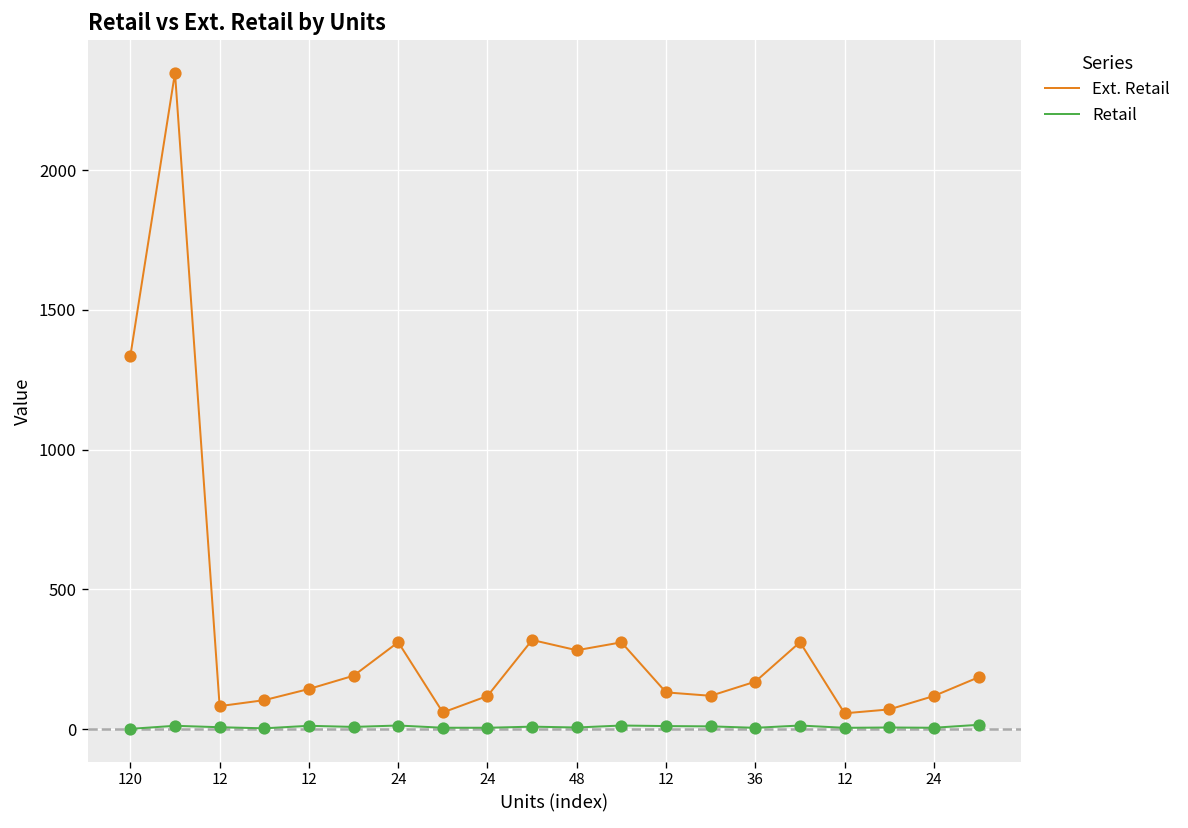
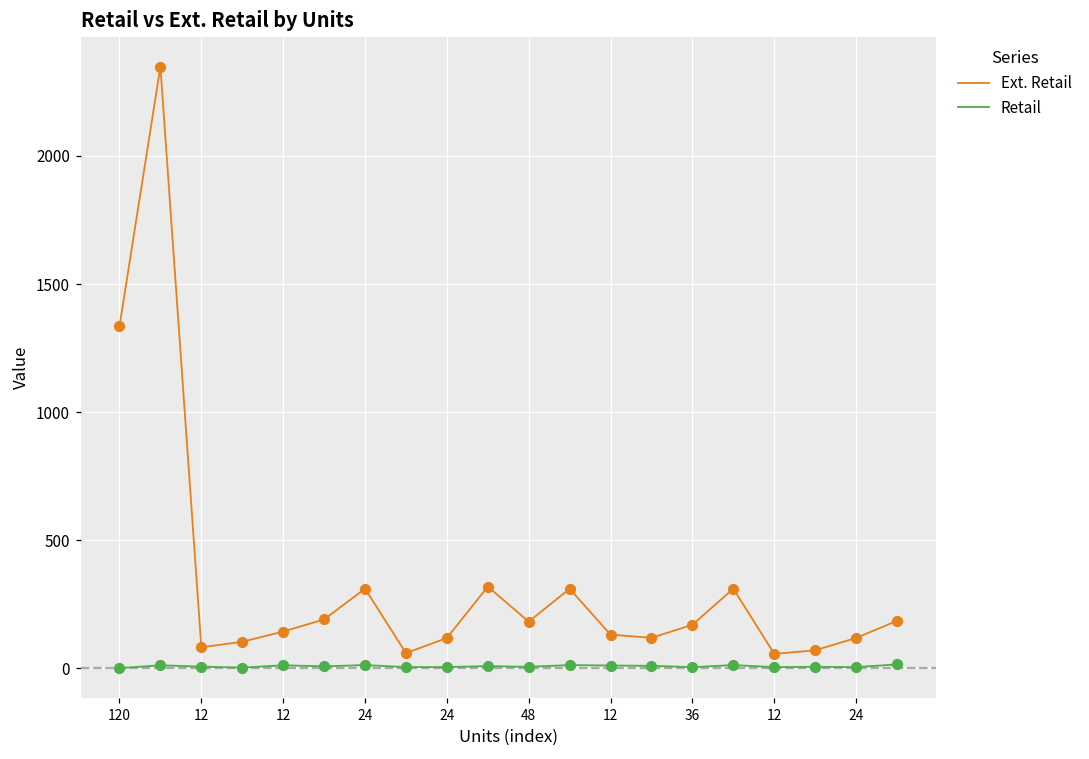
  {
    "Ext. Retail": {
      "120": 1340,
-     "48": 280
+     "48": 180
    },
    "Retail": {
      "120": 0,
      "48": 10
    }
  }
